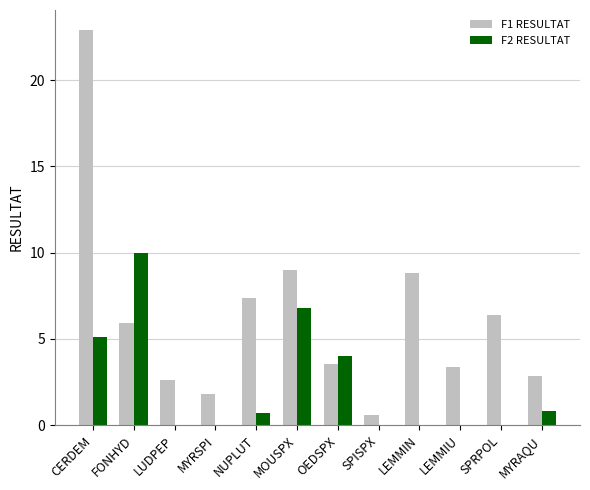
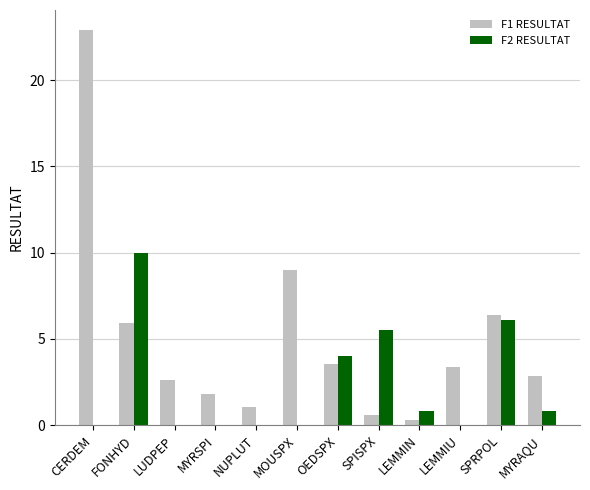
  {
    "F1 RESULTAT": {
      "CERDEM": 22.9,
      "FONHYD": 5.9,
      "LUDPEP": 2.6,
      "MYRSPI": 1.8,
-     "NUPLUT": 7.4,
+     "NUPLUT": 1.0,
      "MOUSPX": 9.0,
      "OEDSPX": 3.5,
      "SPISPX": 0.6,
-     "LEMMIN": 8.8,
+     "LEMMIN": 0.3,
      "LEMMIU": 3.4,
      "SPRPOL": 6.4,
      "MYRAQU": 2.8
    },
    "F2 RESULTAT": {
-     "CERDEM": 5.1,
+     "CERDEM": 0.0,
      "FONHYD": 10.0,
      "LUDPEP": 0.0,
      "MYRSPI": 0.0,
-     "NUPLUT": 0.7,
-     "MOUSPX": 6.8,
+     "NUPLUT": 0.0,
+     "MOUSPX": 0.0,
      "OEDSPX": 4.0,
-     "SPISPX": 0.0,
-     "LEMMIN": 0.0,
+     "SPISPX": 5.5,
+     "LEMMIN": 0.8,
      "LEMMIU": 0.0,
-     "SPRPOL": 0.0,
+     "SPRPOL": 6.1,
      "MYRAQU": 0.8
    }
  }
